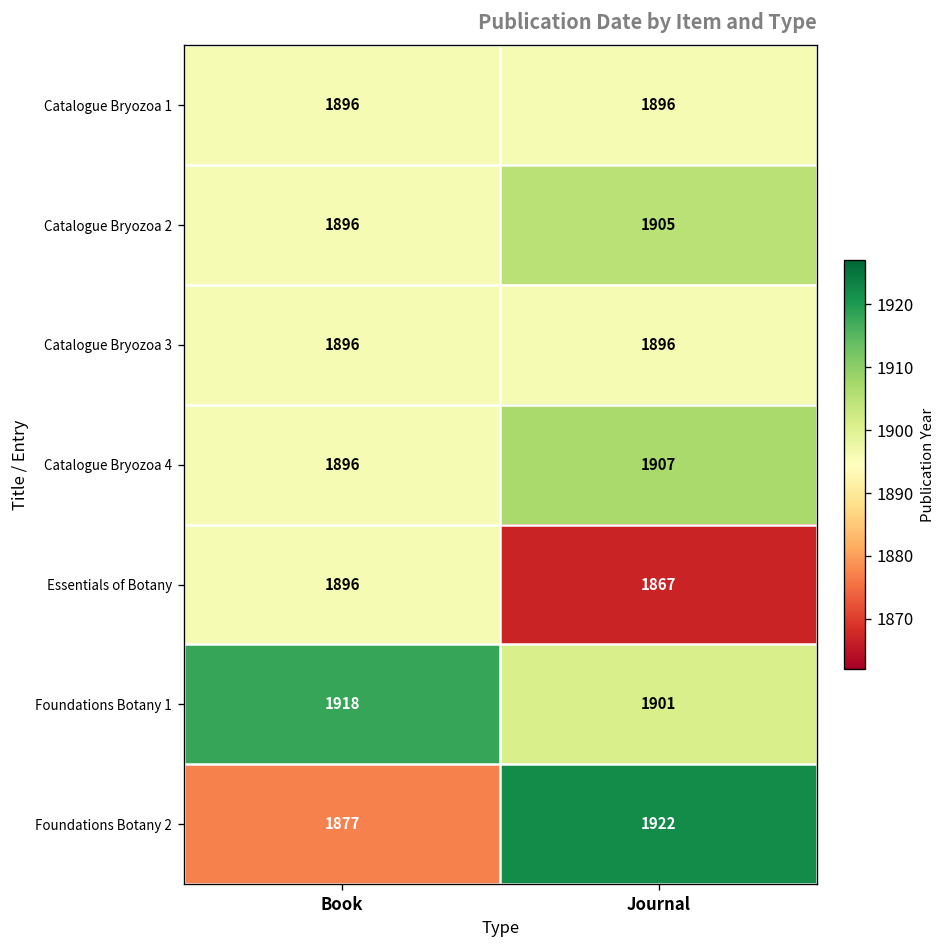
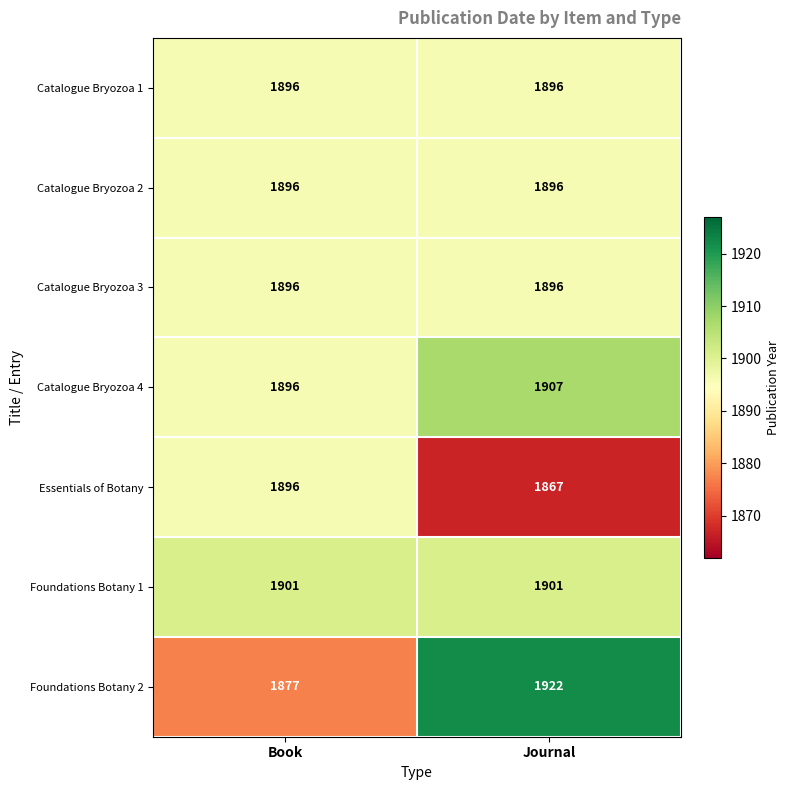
  {
    "Catalogue Bryozoa 1": {
      "Book": 1896,
      "Journal": 1896
    },
    "Catalogue Bryozoa 2": {
      "Book": 1896,
-     "Journal": 1905
+     "Journal": 1896
    },
    "Catalogue Bryozoa 3": {
      "Book": 1896,
      "Journal": 1896
    },
    "Catalogue Bryozoa 4": {
      "Book": 1896,
      "Journal": 1907
    },
    "Essentials of Botany": {
      "Book": 1896,
      "Journal": 1867
    },
    "Foundations Botany 1": {
-     "Book": 1918,
+     "Book": 1901,
      "Journal": 1901
    },
    "Foundations Botany 2": {
      "Book": 1877,
      "Journal": 1922
    }
  }
